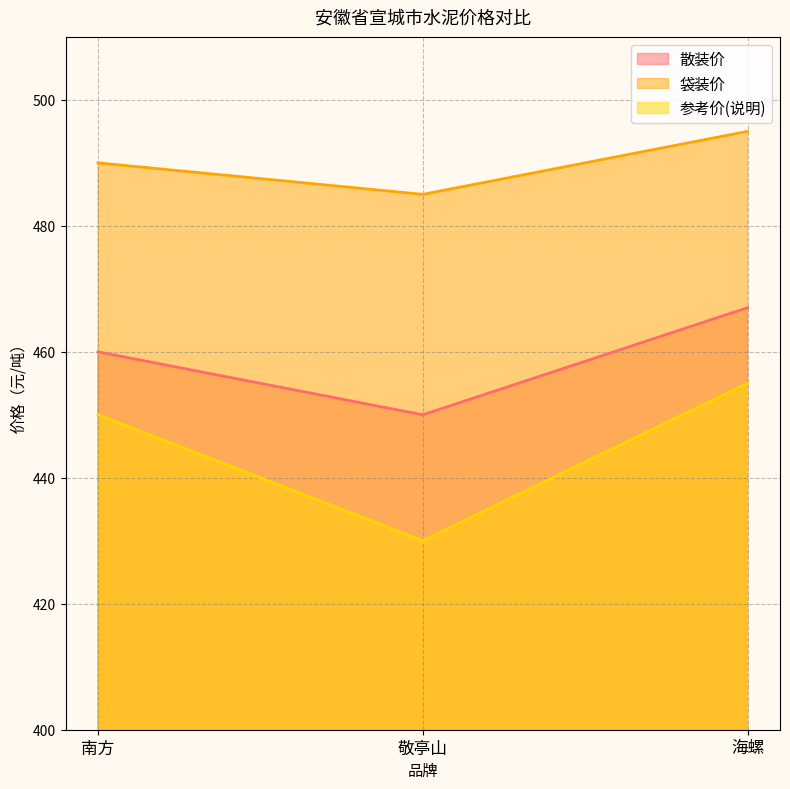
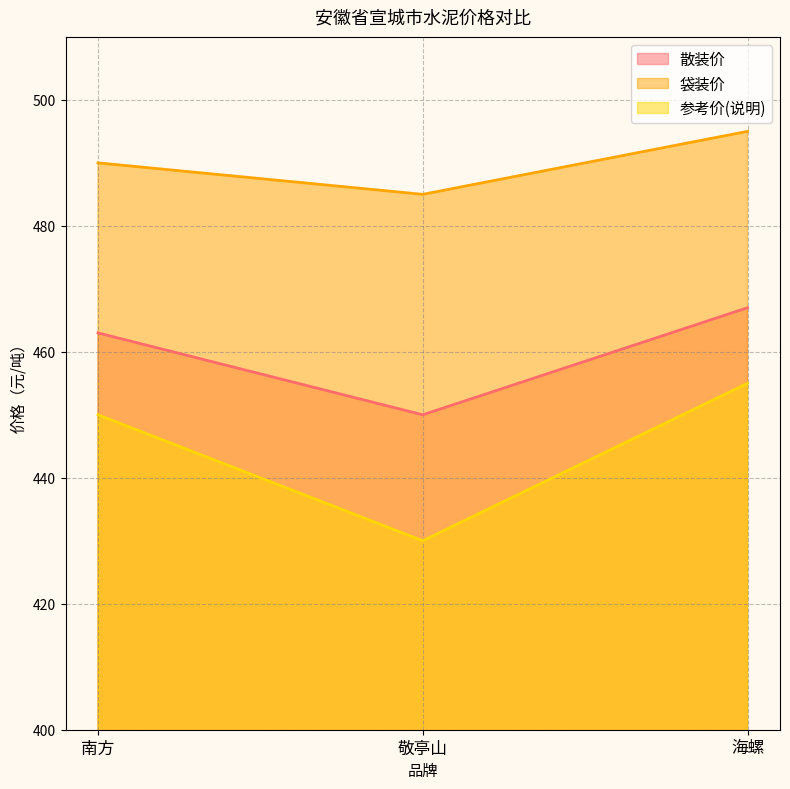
  {
    "散装价": {
-     "南方": 460,
+     "南方": 463,
      "敬亭山": 450,
      "海螺": 467
    }
  }
